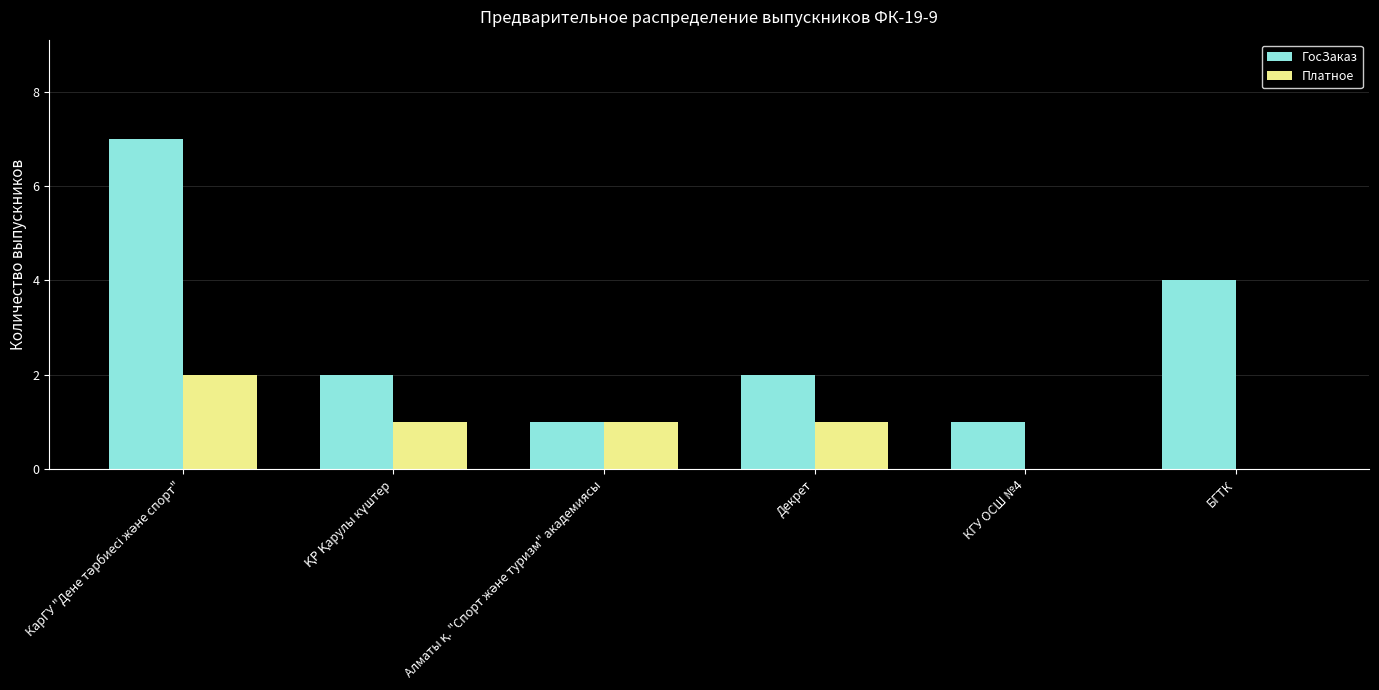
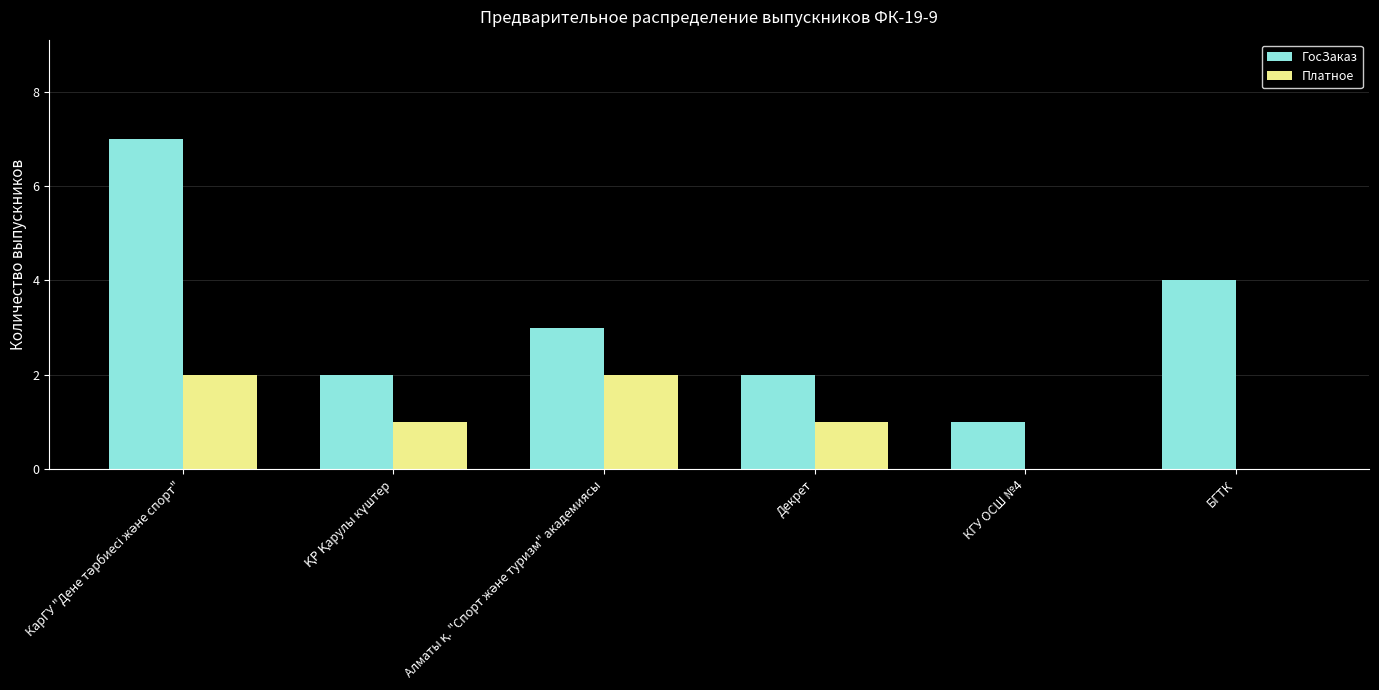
  {
    "ГосЗаказ": {
      "КарГУ \"Дене тәрбиесі және спорт\"": 7,
      "ҚР Қарулы күштер": 2,
-     "Алматы қ. \"Спорт және туризм\" академиясы": 1,
+     "Алматы қ. \"Спорт және туризм\" академиясы": 3,
      "Декрет": 2,
      "КГУ ОСШ №4": 1,
      "БГТК": 4
    },
    "Платное": {
      "КарГУ \"Дене тәрбиесі және спорт\"": 2,
      "ҚР Қарулы күштер": 1,
-     "Алматы қ. \"Спорт және туризм\" академиясы": 1,
+     "Алматы қ. \"Спорт және туризм\" академиясы": 2,
      "Декрет": 1,
      "КГУ ОСШ №4": 0,
      "БГТК": 0
    }
  }
